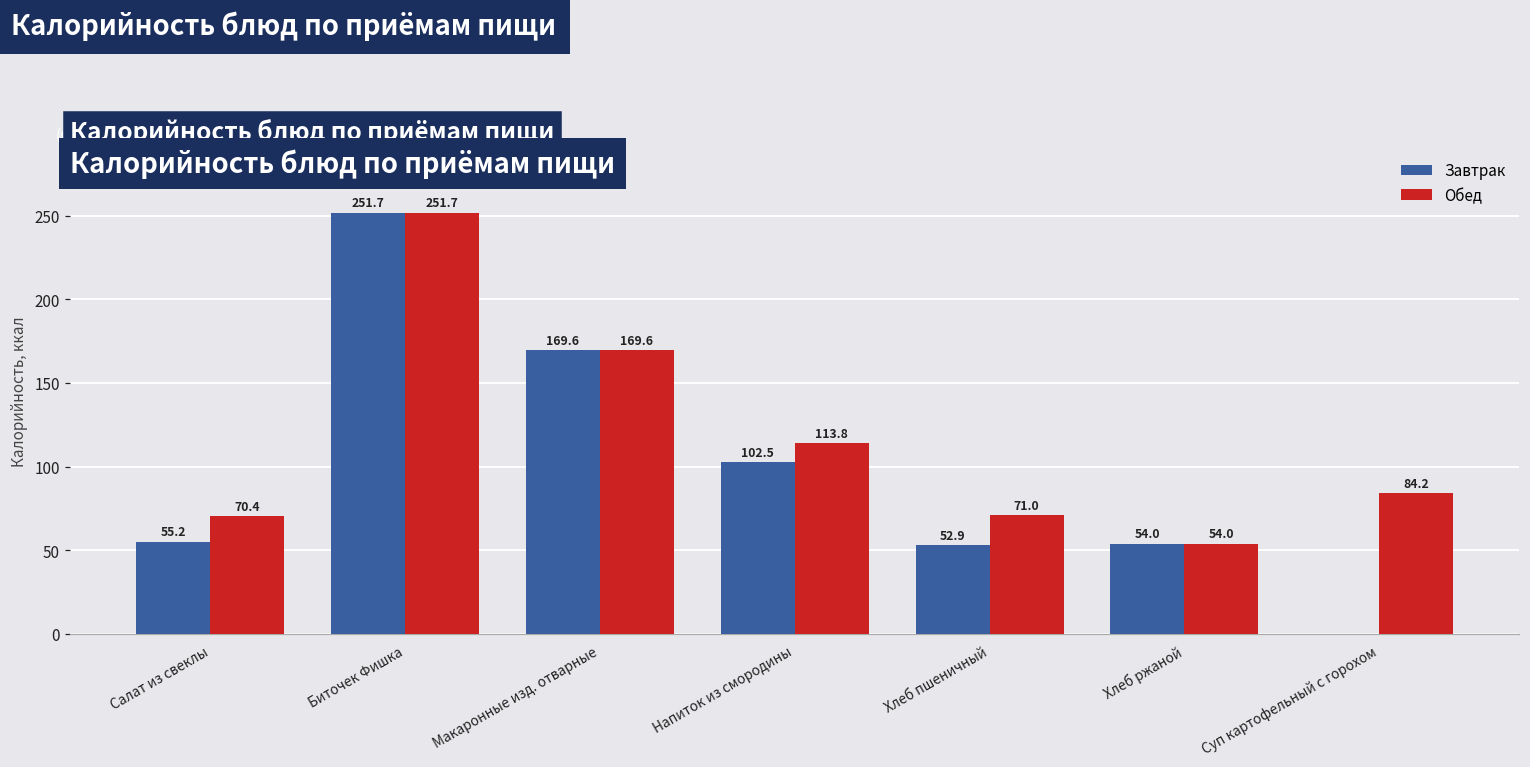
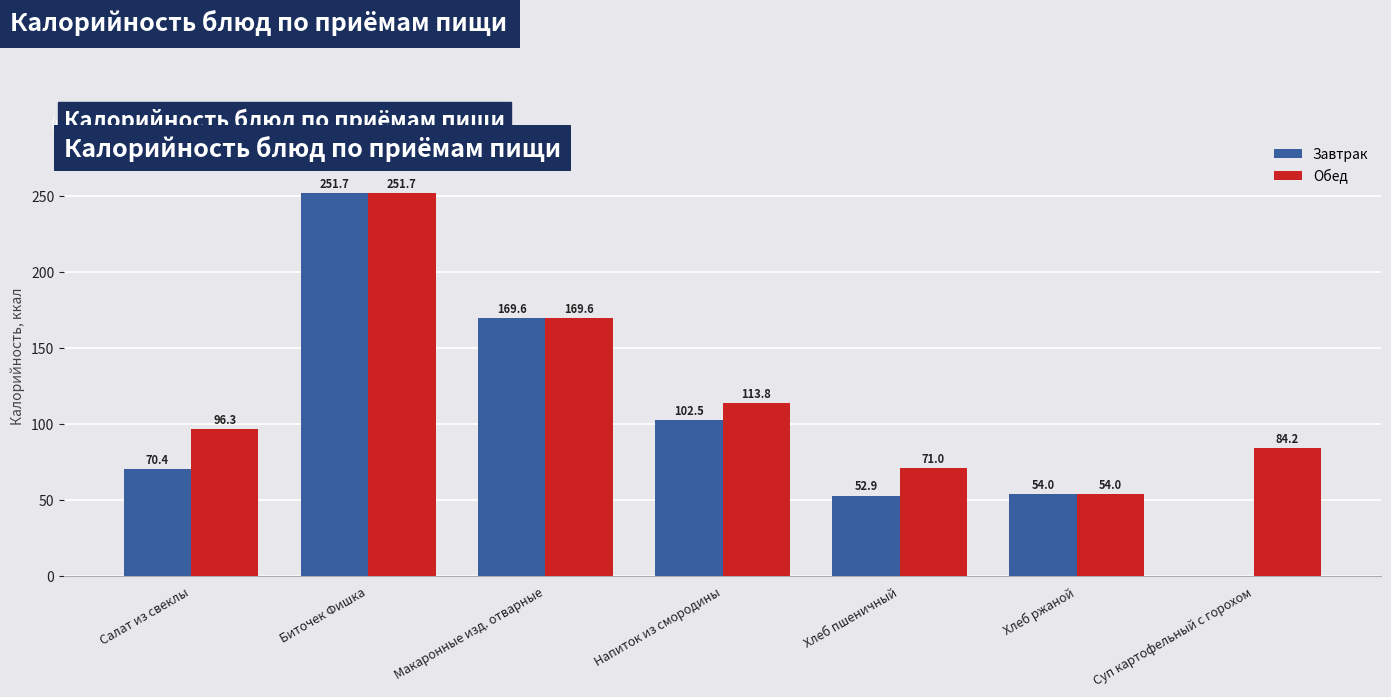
  {
    "Завтрак": {
-     "Салат из свеклы": 55.2,
+     "Салат из свеклы": 70.4,
      "Биточек Фишка": 251.7,
      "Макаронные изд. отварные": 169.6,
      "Напиток из смородины": 102.5,
      "Хлеб пшеничный": 52.9,
      "Хлеб ржаной": 54.0
    },
    "Обед": {
-     "Салат из свеклы": 70.4,
+     "Салат из свеклы": 96.3,
      "Биточек Фишка": 251.7,
      "Макаронные изд. отварные": 169.6,
      "Напиток из смородины": 113.8,
      "Хлеб пшеничный": 71.0,
      "Хлеб ржаной": 54.0,
      "Суп картофельный с горохом": 84.2
    }
  }
